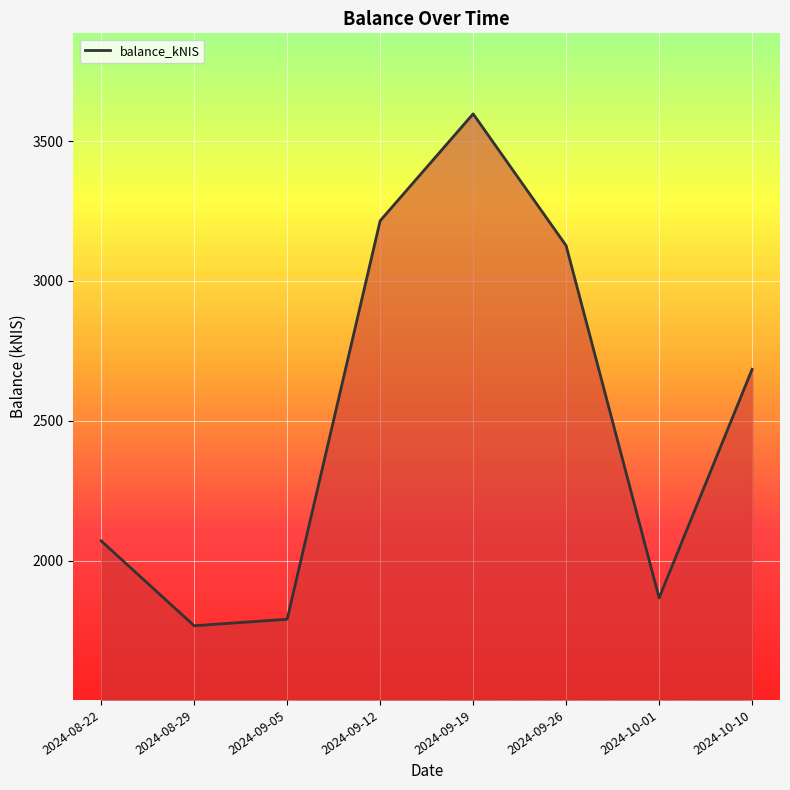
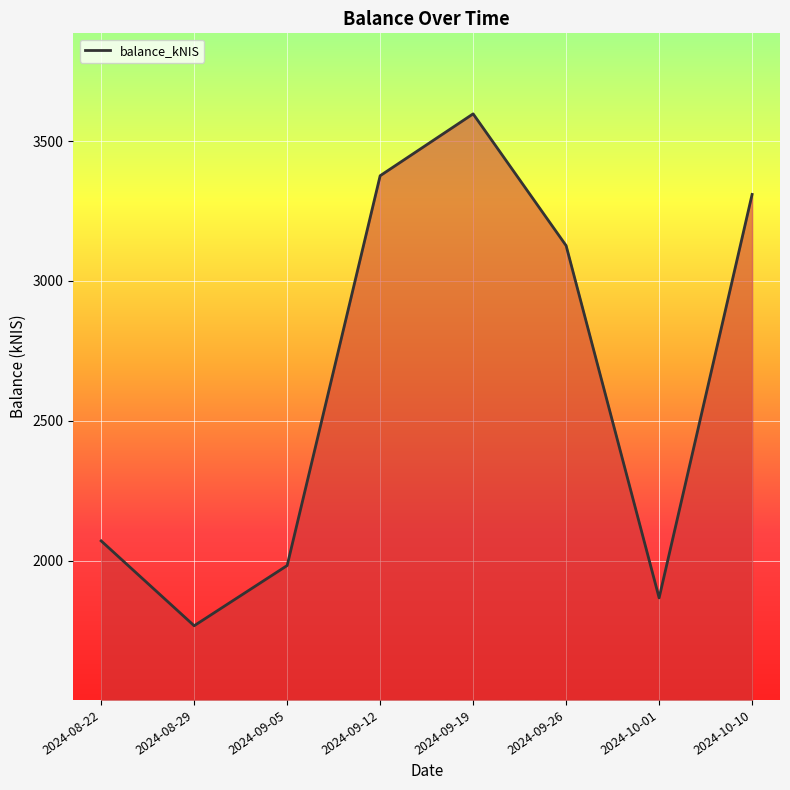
  {
    "2024-08-22": 2070,
    "2024-08-29": 1770,
-   "2024-09-05": 1790,
-   "2024-09-12": 3220,
+   "2024-09-05": 1980,
+   "2024-09-12": 3380,
    "2024-09-19": 3600,
    "2024-09-26": 3130,
    "2024-10-01": 1870,
-   "2024-10-10": 2680
+   "2024-10-10": 3310
  }
